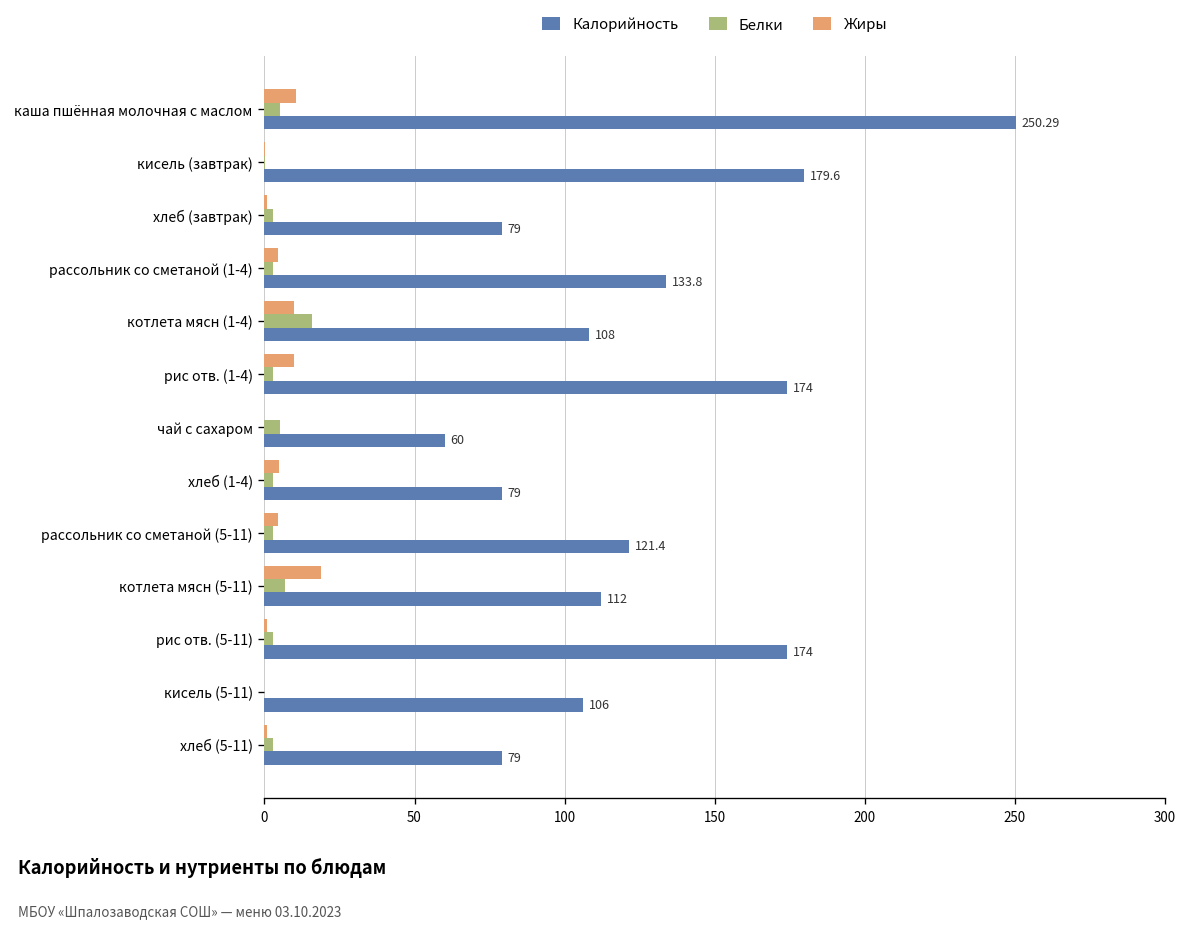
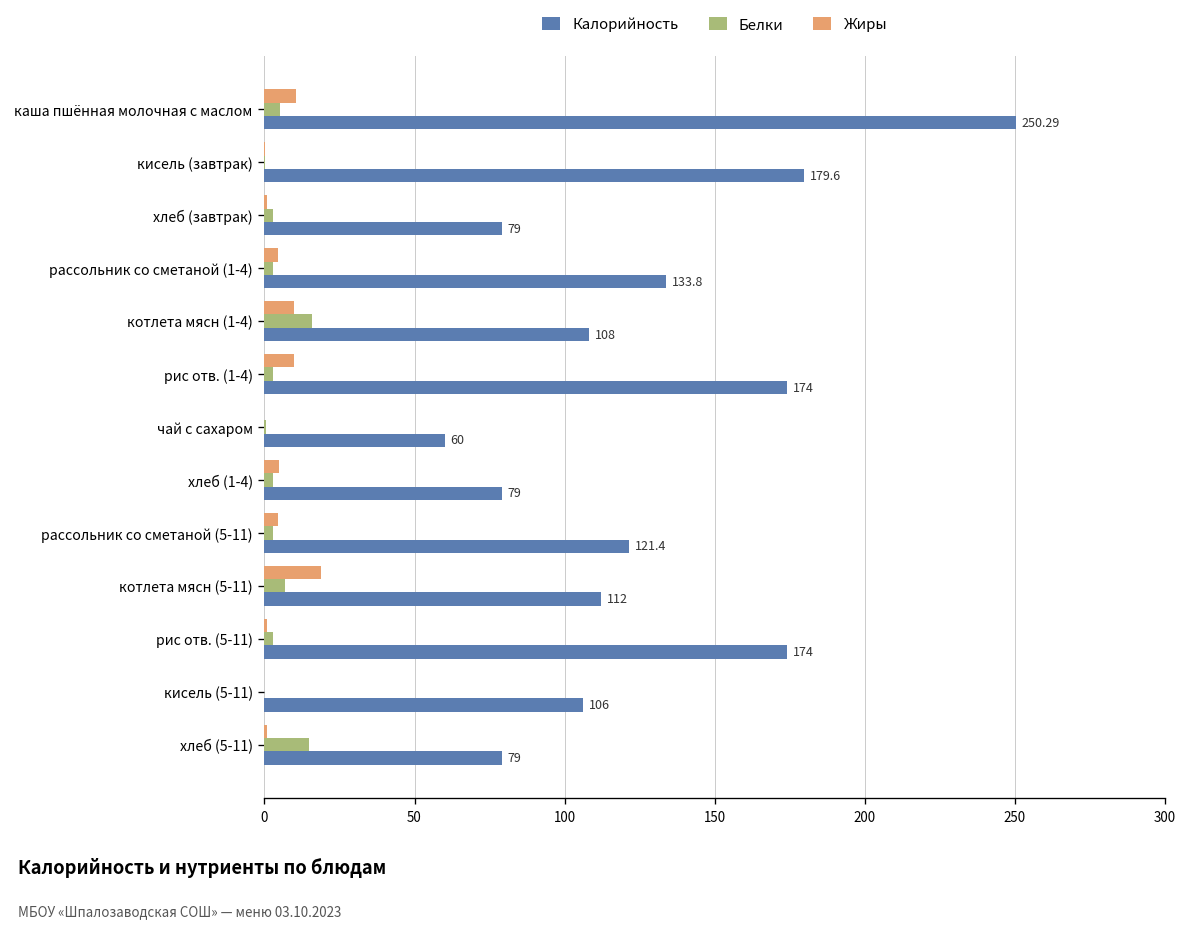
  {
    "Калорийность": {
      "каша пшённая молочная с маслом": 250.29,
      "кисель (завтрак)": 179.6,
      "хлеб (завтрак)": 79,
      "рассольник со сметаной (1-4)": 133.8,
      "котлета мясн (1-4)": 108,
      "рис отв. (1-4)": 174,
      "чай с сахаром": 60,
      "хлеб (1-4)": 79,
      "рассольник со сметаной (5-11)": 121.4,
      "котлета мясн (5-11)": 112,
      "рис отв. (5-11)": 174,
      "кисель (5-11)": 106,
      "хлеб (5-11)": 79
    },
    "Белки": {
      "каша пшённая молочная с маслом": 5,
      "хлеб (завтрак)": 3,
      "рассольник со сметаной (1-4)": 3,
      "котлета мясн (1-4)": 16,
      "рис отв. (1-4)": 3,
-     "чай с сахаром": 5,
+     "чай с сахаром": 1,
      "хлеб (1-4)": 3,
      "рассольник со сметаной (5-11)": 3,
      "котлета мясн (5-11)": 7,
      "рис отв. (5-11)": 3,
      "кисель (5-11)": 0,
-     "хлеб (5-11)": 3
+     "хлеб (5-11)": 15
    },
    "Жиры": {
      "каша пшённая молочная с маслом": 10,
      "хлеб (завтрак)": 1,
      "рассольник со сметаной (1-4)": 5,
      "котлета мясн (1-4)": 10,
      "рис отв. (1-4)": 10,
      "чай с сахаром": 0,
      "хлеб (1-4)": 5,
      "рассольник со сметаной (5-11)": 5,
      "котлета мясн (5-11)": 19,
      "рис отв. (5-11)": 1,
      "кисель (5-11)": 0,
      "хлеб (5-11)": 1
    }
  }
